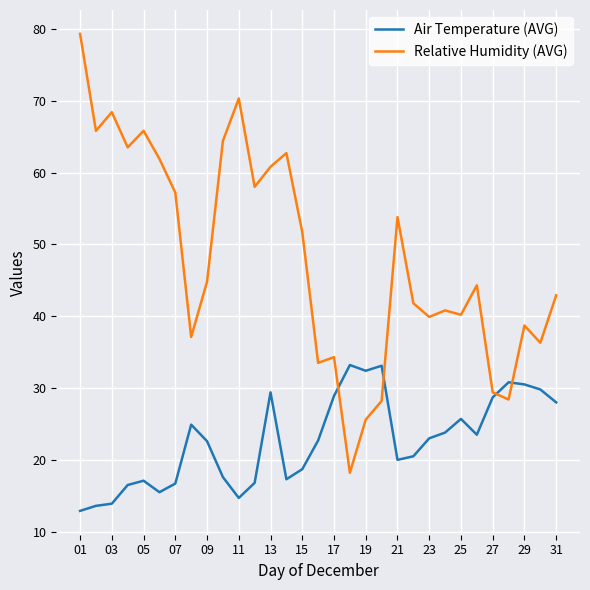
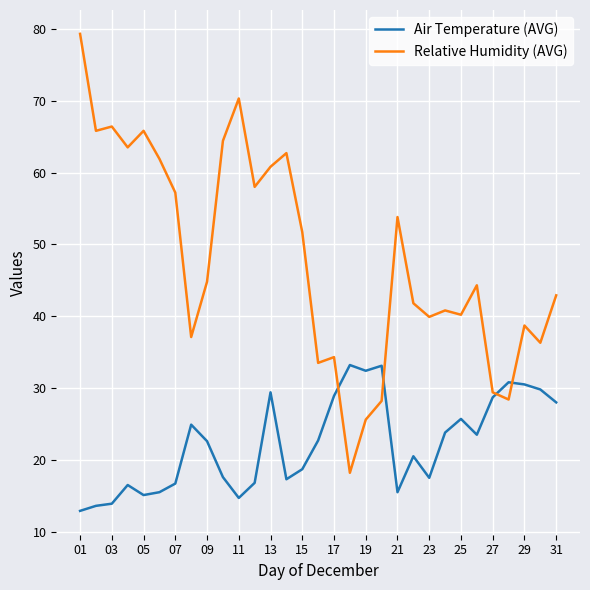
  {
    "Air Temperature (AVG)": {
      "01": 13,
      "03": 14,
-     "05": 17,
+     "05": 15,
      "07": 17,
      "09": 23,
      "11": 15,
      "13": 29,
      "15": 19,
      "17": 29,
      "19": 32,
-     "21": 20,
-     "23": 23,
+     "21": 16,
+     "23": 18,
      "25": 26,
      "27": 29,
      "29": 31,
      "31": 28
    },
    "Relative Humidity (AVG)": {
      "01": 79,
-     "03": 68,
+     "03": 66,
      "05": 66,
      "07": 57,
      "09": 45,
      "11": 70,
      "13": 61,
      "15": 52,
      "17": 34,
      "19": 26,
      "21": 54,
      "23": 40,
      "25": 40,
      "27": 29,
      "29": 39,
      "31": 43
    }
  }
